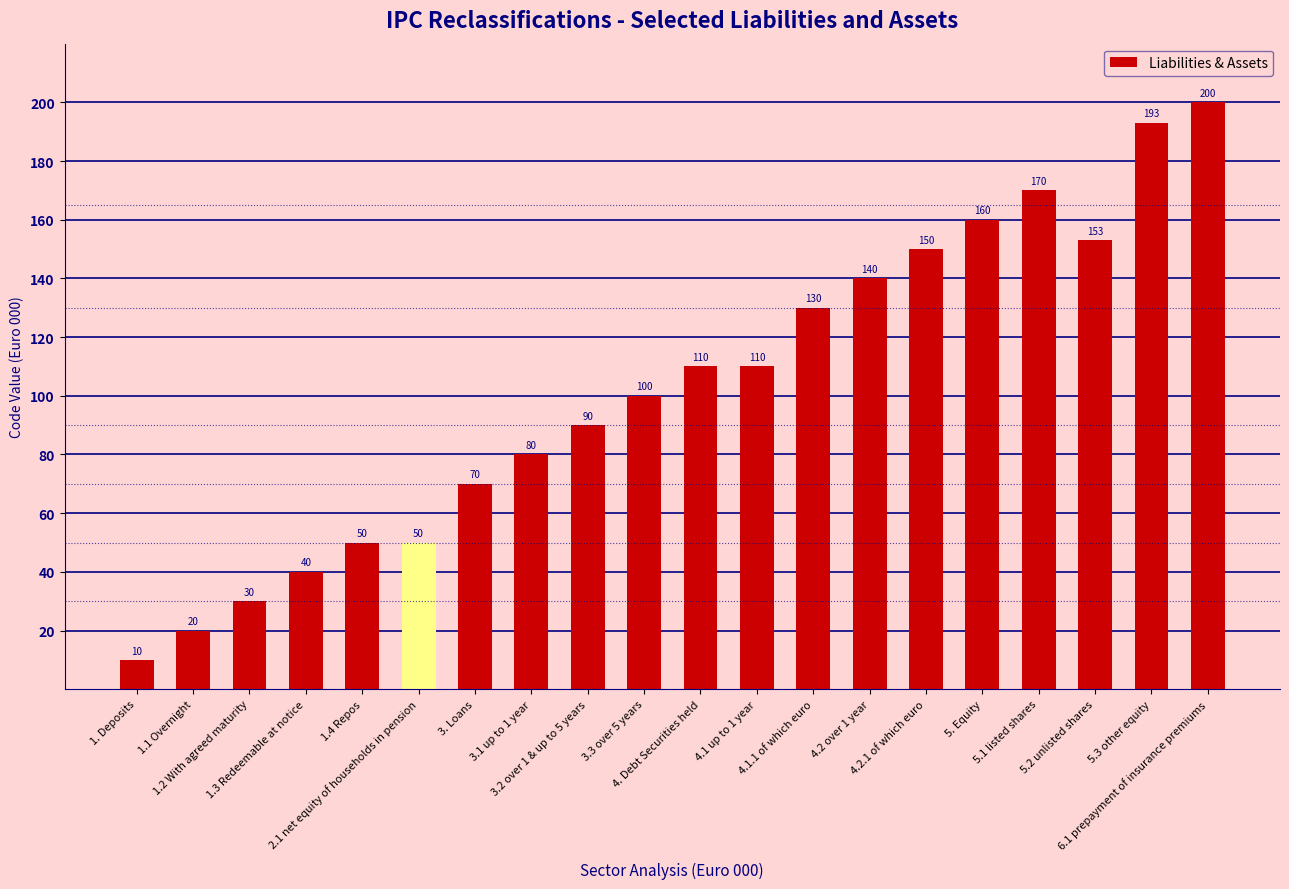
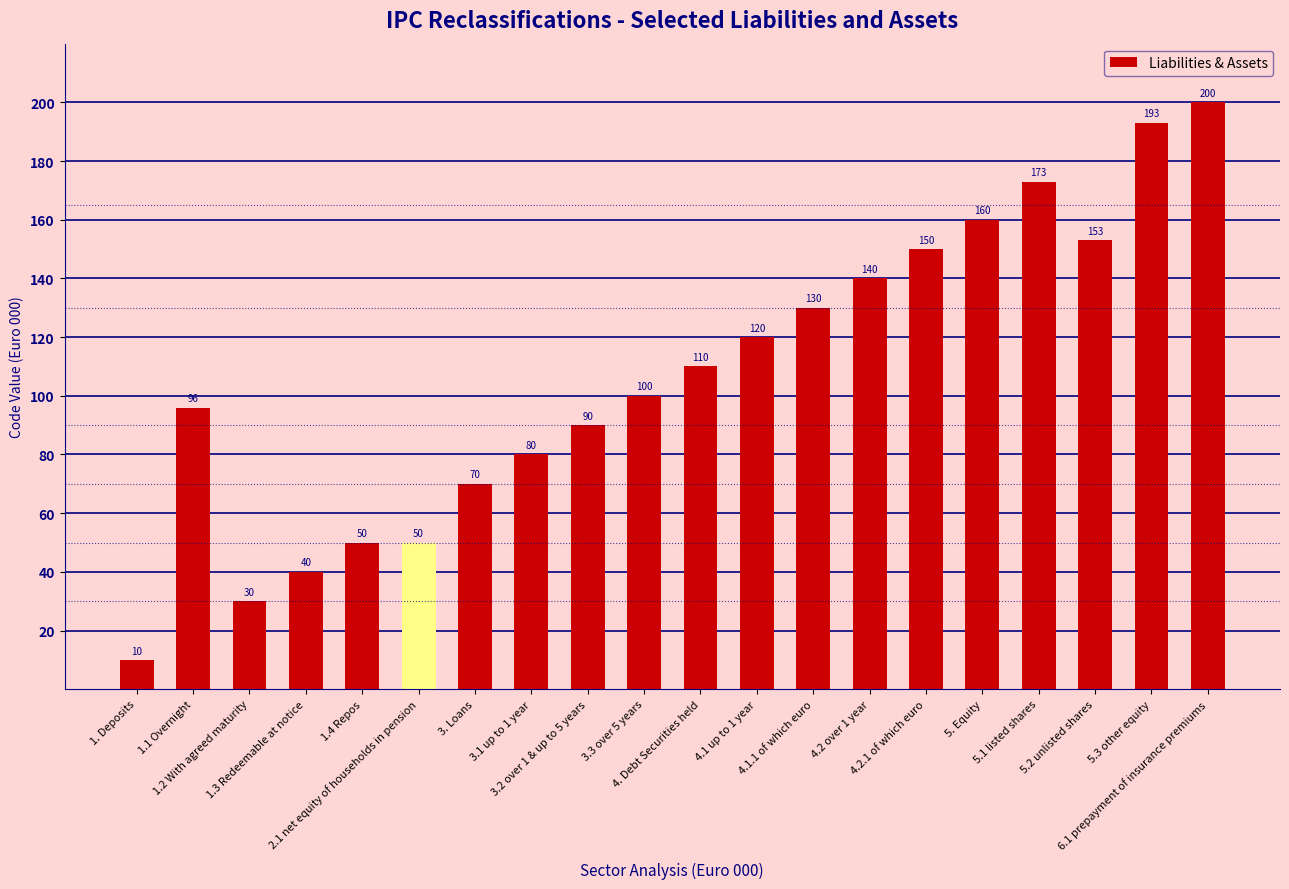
  {
    "1. Deposits": 10,
-   "1.1 Overnight": 20,
+   "1.1 Overnight": 96,
    "1.2 With agreed maturity": 30,
    "1.3 Redeemable at notice": 40,
    "1.4 Repos": 50,
    "2.1 net equity of households in pension": 50,
    "3. Loans": 70,
    "3.1 up to 1 year": 80,
    "3.2 over 1 & up to 5 years": 90,
    "3.3 over 5 years": 100,
    "4. Debt Securities held": 110,
-   "4.1 up to 1 year": 110,
+   "4.1 up to 1 year": 120,
    "4.1.1 of which euro": 130,
    "4.2 over 1 year": 140,
    "4.2.1 of which euro": 150,
    "5. Equity": 160,
-   "5.1 listed shares": 170,
+   "5.1 listed shares": 173,
    "5.2 unlisted shares": 153,
    "5.3 other equity": 193,
    "6.1 prepayment of insurance premiums": 200
  }
